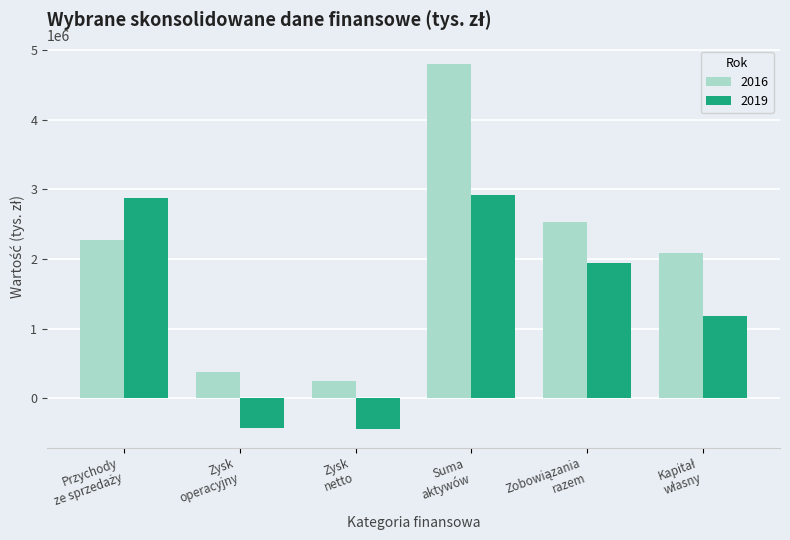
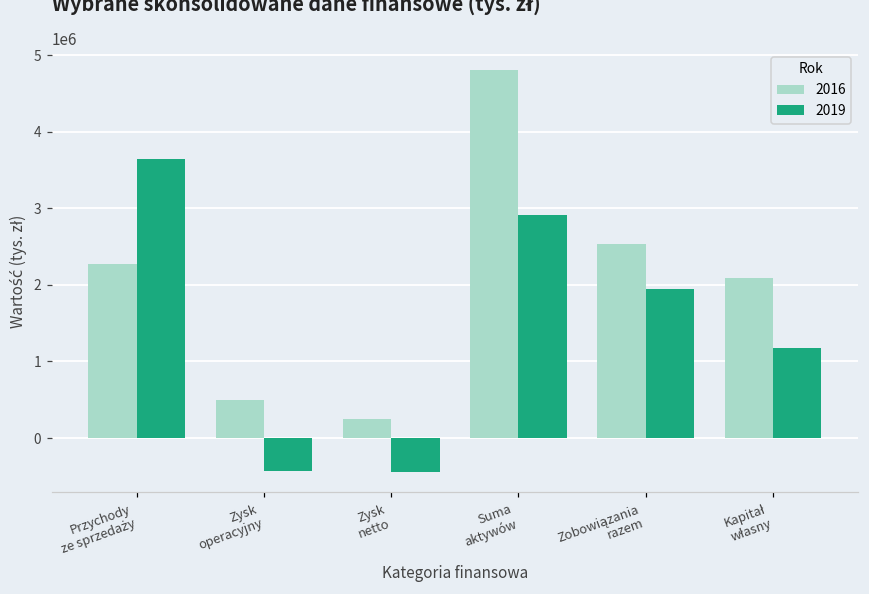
  {
    "2016": {
      "Przychody ze sprzedaży": 2300000,
-     "Zysk operacyjny": 400000,
+     "Zysk operacyjny": 500000,
      "Zysk netto": 300000,
      "Suma aktywów": 4800000,
      "Zobowiązania razem": 2500000,
      "Kapitał własny": 2100000
    },
    "2019": {
-     "Przychody ze sprzedaży": 2900000,
+     "Przychody ze sprzedaży": 3600000,
      "Zysk operacyjny": -400000,
      "Zysk netto": -400000,
      "Suma aktywów": 2900000,
      "Zobowiązania razem": 1900000,
      "Kapitał własny": 1200000
    }
  }
